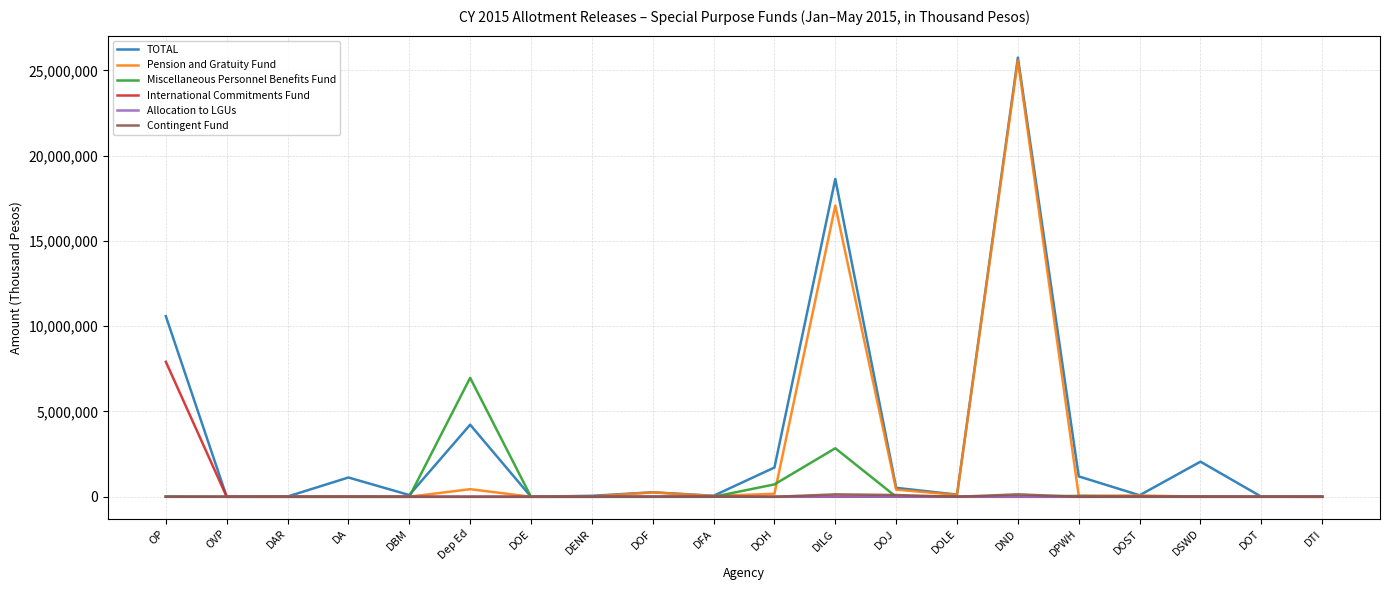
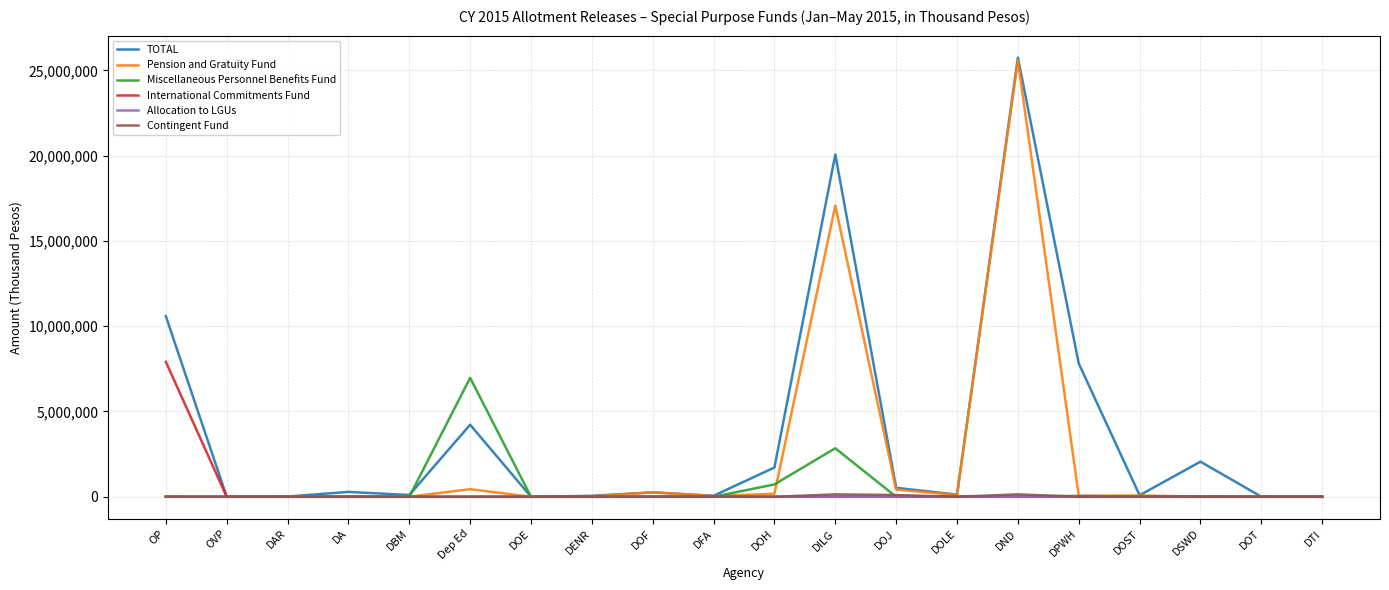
  {
    "TOTAL": {
      "OP": "10,600,000",
-     "DA": "1,100,000",
+     "DA": "300,000",
      "Dep Ed": "4,200,000",
      "DOH": "1,700,000",
-     "DILG": "18,600,000",
+     "DILG": "20,100,000",
      "DND": "25,700,000",
-     "DPWH": "1,200,000",
+     "DPWH": "7,800,000",
      "DSWD": "2,100,000"
    },
    "Pension and Gratuity Fund": {
      "Dep Ed": "400,000",
      "DOH": "200,000",
      "DILG": "17,100,000",
      "DND": "25,600,000"
    },
    "Miscellaneous Personnel Benefits Fund": {
      "Dep Ed": "7,000,000",
      "DOH": "700,000",
      "DILG": "2,800,000"
    },
    "International Commitments Fund": {
      "OP": "7,900,000"
    }
  }
